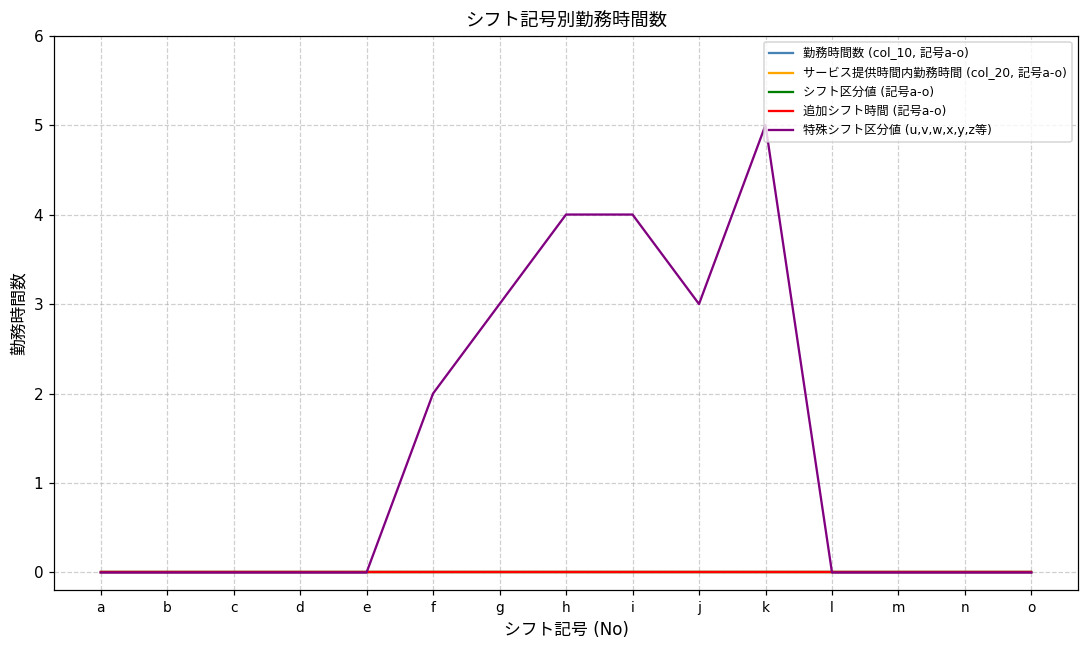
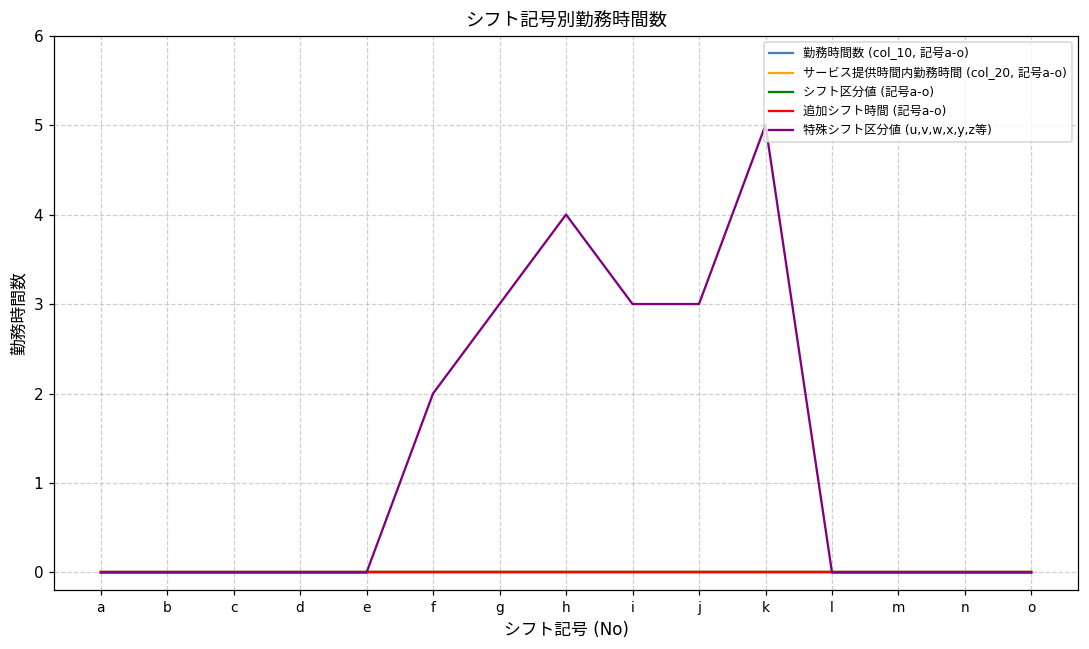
  {
    "追加シフト時間 (記号a-o)": {
      "f": 0,
      "g": 0,
      "h": 0,
      "i": 0,
      "j": 0,
      "k": 0
    },
    "特殊シフト区分値 (u,v,w,x,y,z等)": {
      "f": 2,
      "g": 3,
      "h": 4,
-     "i": 4,
+     "i": 3,
      "j": 3
    }
  }
